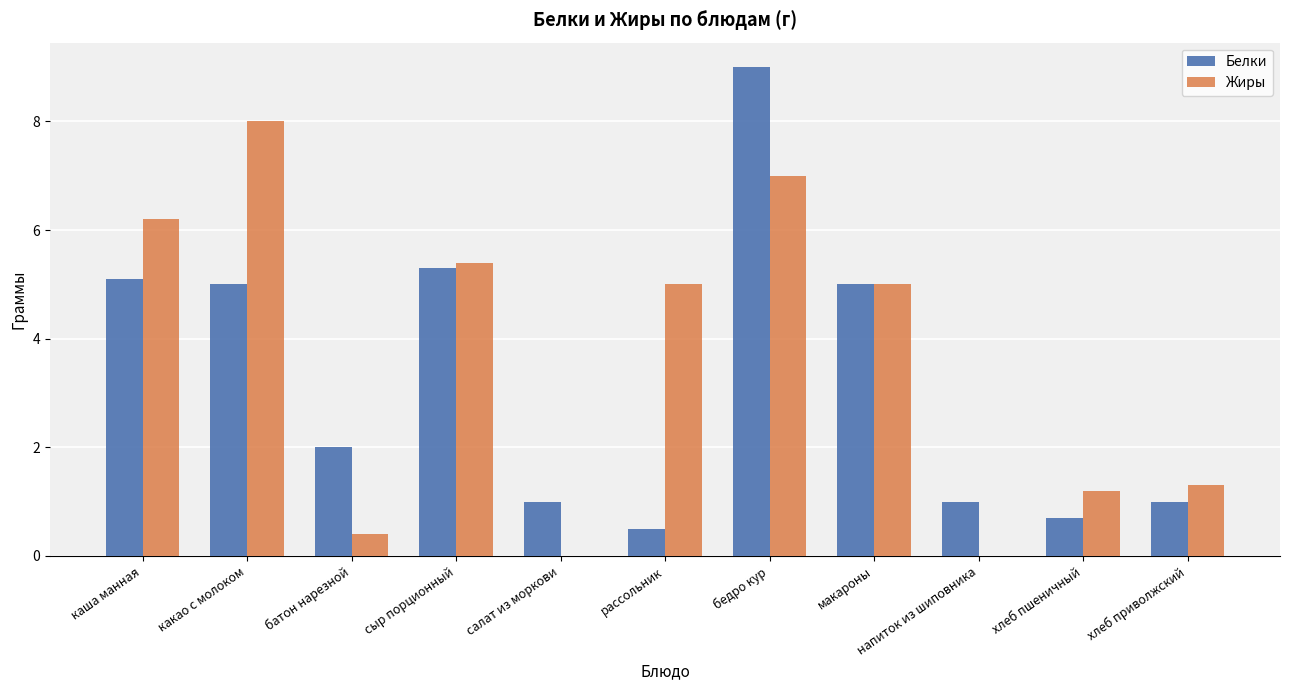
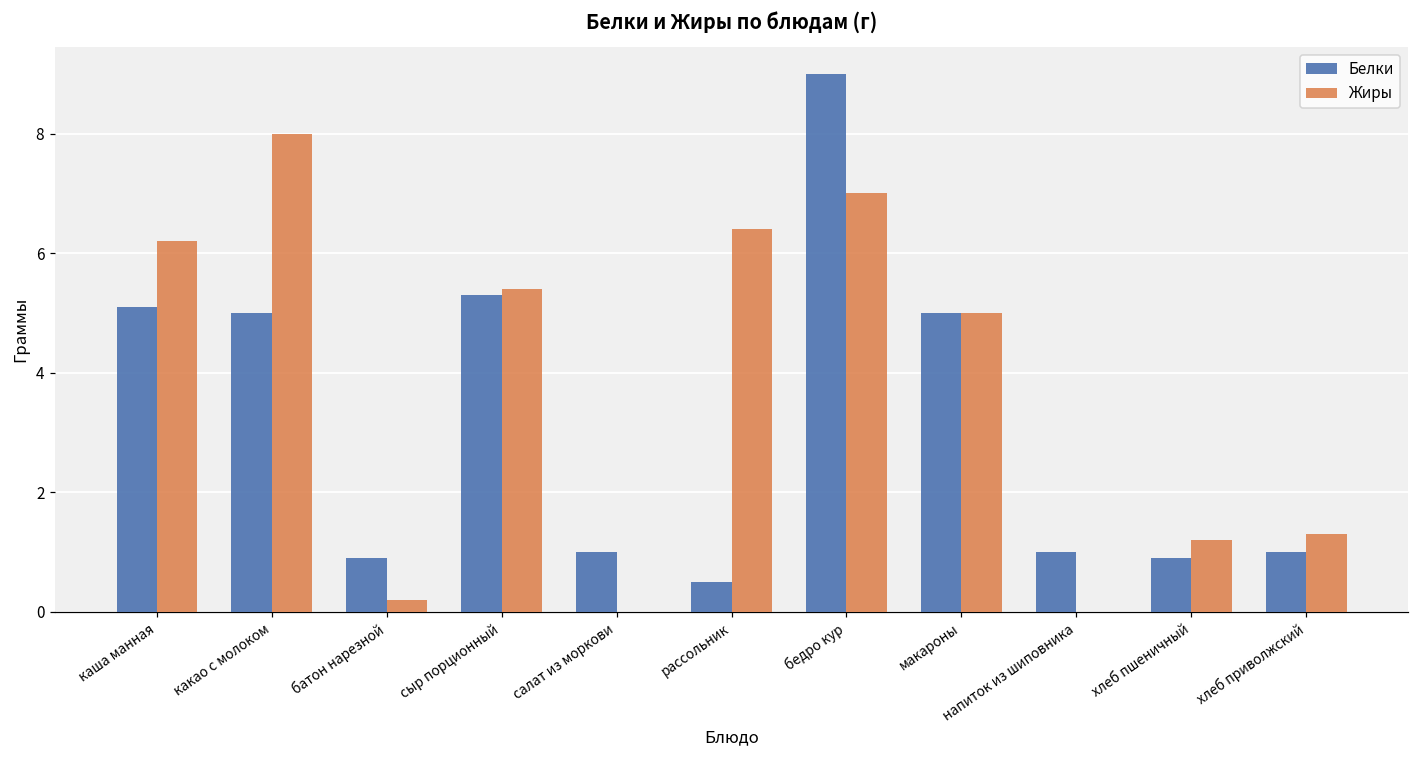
  {
    "Белки": {
      "каша манная": 5.1,
      "какао с молоком": 5.0,
-     "батон нарезной": 2.0,
+     "батон нарезной": 0.9,
      "сыр порционный": 5.3,
      "салат из моркови": 1.0,
      "рассольник": 0.5,
      "бедро кур": 9.0,
      "макароны": 5.0,
      "напиток из шиповника": 1.0,
-     "хлеб пшеничный": 0.7,
+     "хлеб пшеничный": 0.9,
      "хлеб приволжский": 1.0
    },
    "Жиры": {
      "каша манная": 6.2,
      "какао с молоком": 8.0,
-     "батон нарезной": 0.4,
+     "батон нарезной": 0.2,
      "сыр порционный": 5.4,
      "салат из моркови": 0.0,
-     "рассольник": 5.0,
+     "рассольник": 6.4,
      "бедро кур": 7.0,
      "макароны": 5.0,
      "напиток из шиповника": 0.0,
      "хлеб пшеничный": 1.2,
      "хлеб приволжский": 1.3
    }
  }
